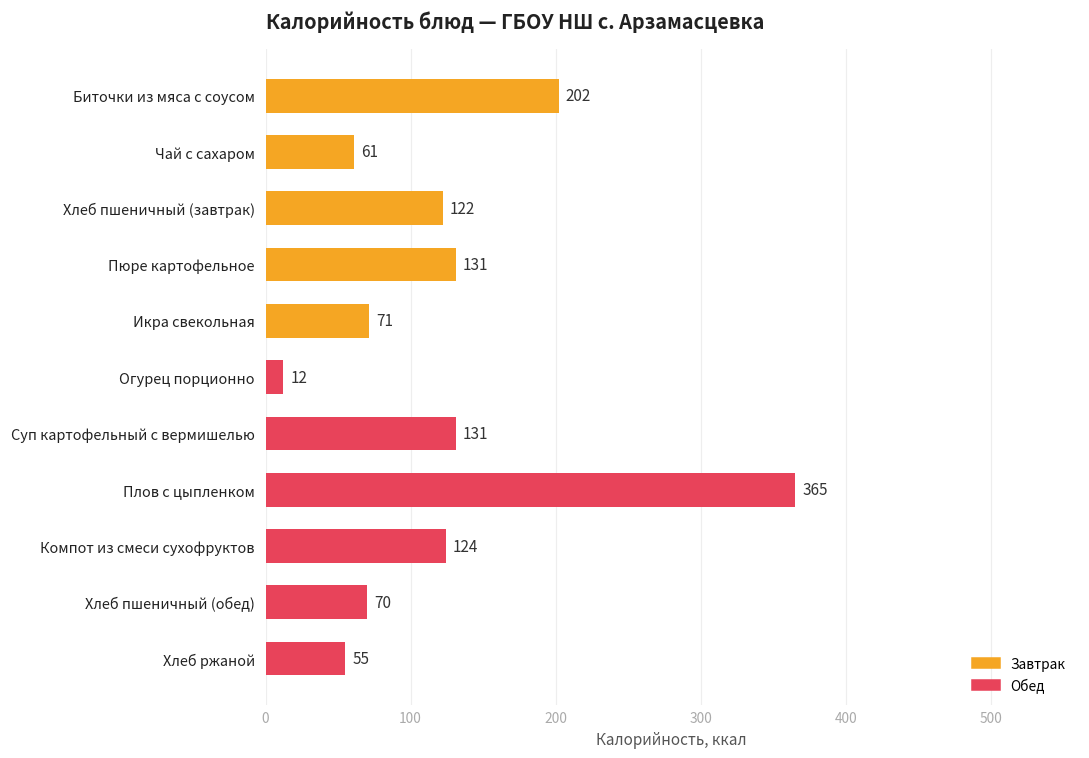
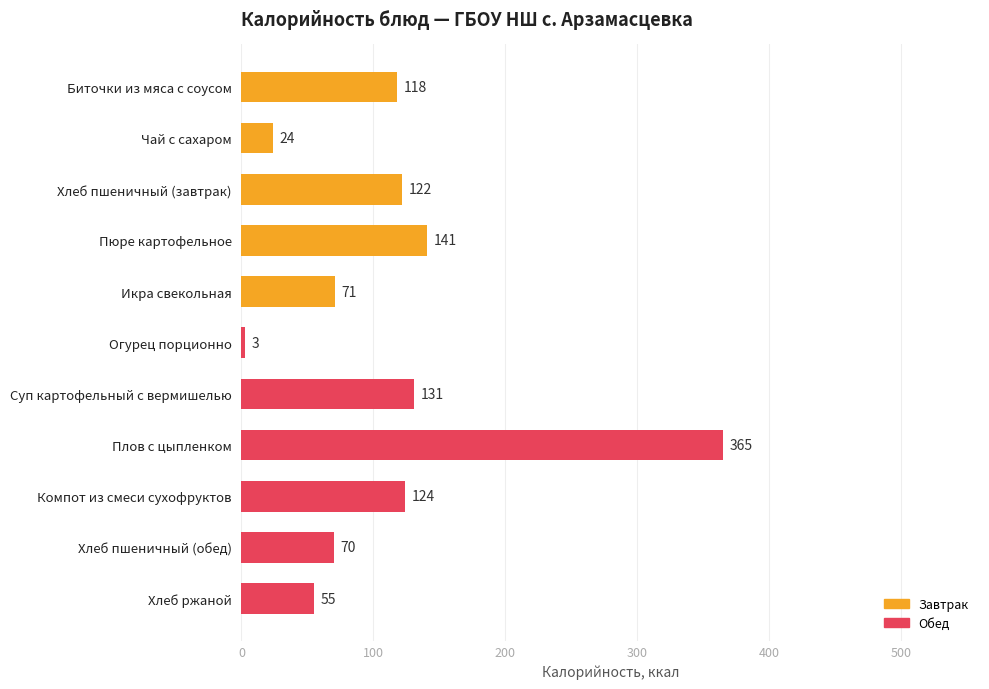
  {
-   "Биточки из мяса с соусом": 202,
-   "Чай с сахаром": 61,
+   "Биточки из мяса с соусом": 118,
+   "Чай с сахаром": 24,
    "Хлеб пшеничный (завтрак)": 122,
-   "Пюре картофельное": 131,
+   "Пюре картофельное": 141,
    "Икра свекольная": 71,
-   "Огурец порционно": 12,
+   "Огурец порционно": 3,
    "Суп картофельный с вермишелью": 131,
    "Плов с цыпленком": 365,
    "Компот из смеси сухофруктов": 124,
    "Хлеб пшеничный (обед)": 70,
    "Хлеб ржаной": 55
  }
